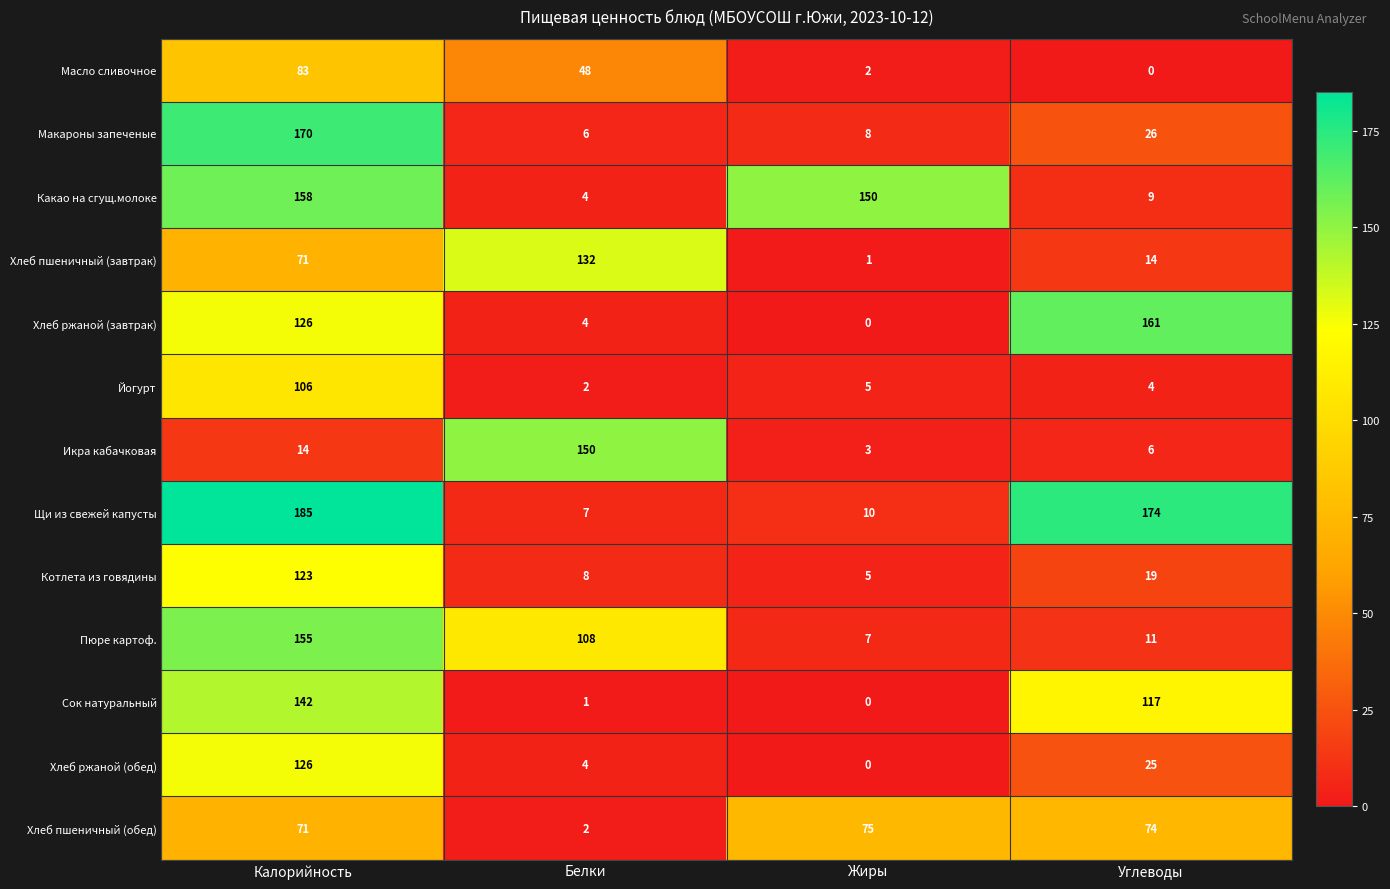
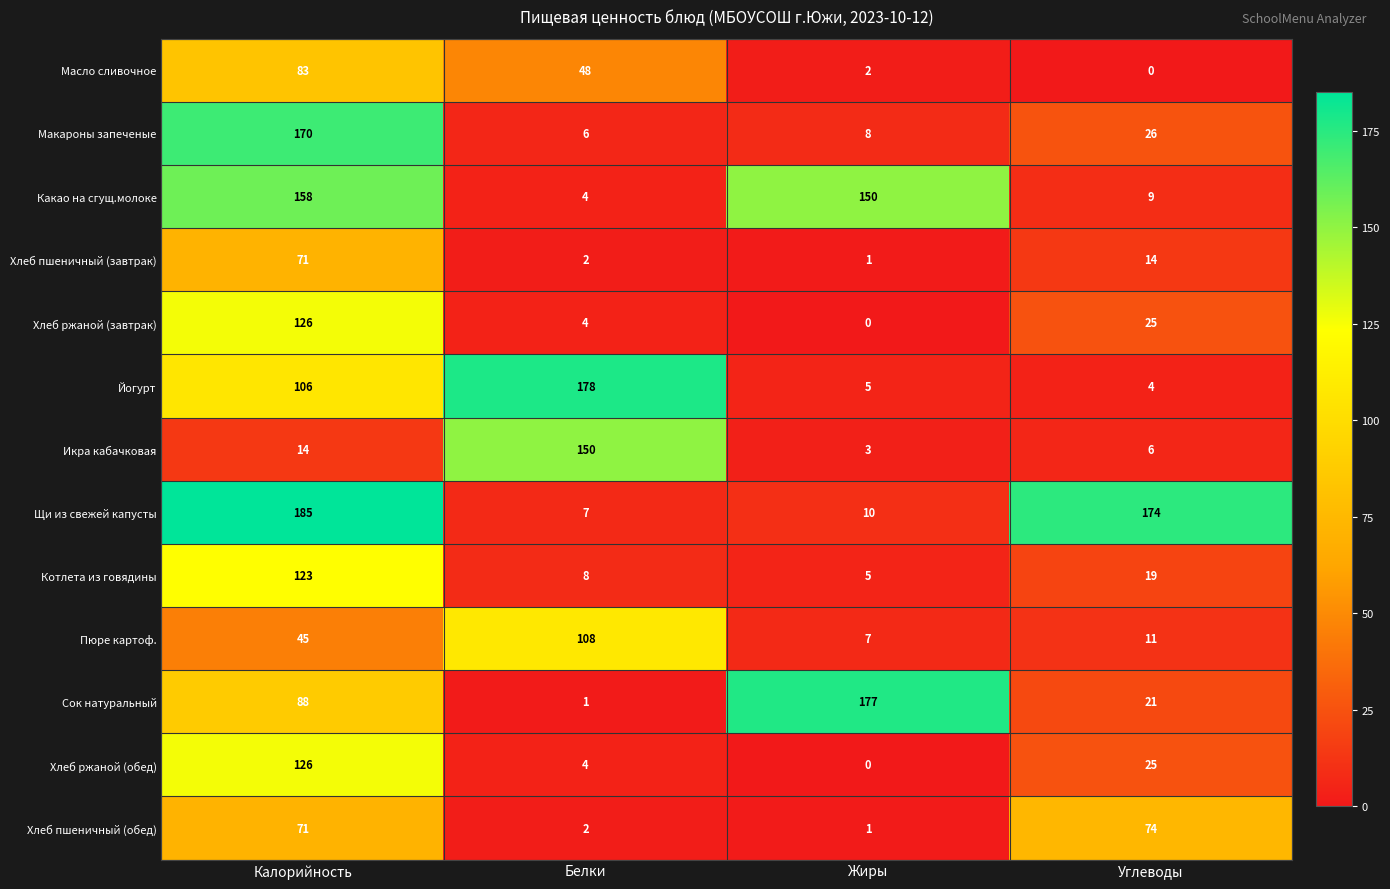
  {
    "Масло сливочное": {
      "Калорийность": 83,
      "Белки": 48,
      "Жиры": 2,
      "Углеводы": 0
    },
    "Макароны запеченые": {
      "Калорийность": 170,
      "Белки": 6,
      "Жиры": 8,
      "Углеводы": 26
    },
    "Какао на сгущ.молоке": {
      "Калорийность": 158,
      "Белки": 4,
      "Жиры": 150,
      "Углеводы": 9
    },
    "Хлеб пшеничный (завтрак)": {
      "Калорийность": 71,
-     "Белки": 132,
+     "Белки": 2,
      "Жиры": 1,
      "Углеводы": 14
    },
    "Хлеб ржаной (завтрак)": {
      "Калорийность": 126,
      "Белки": 4,
      "Жиры": 0,
-     "Углеводы": 161
+     "Углеводы": 25
    },
    "Йогурт": {
      "Калорийность": 106,
-     "Белки": 2,
+     "Белки": 178,
      "Жиры": 5,
      "Углеводы": 4
    },
    "Икра кабачковая": {
      "Калорийность": 14,
      "Белки": 150,
      "Жиры": 3,
      "Углеводы": 6
    },
    "Щи из свежей капусты": {
      "Калорийность": 185,
      "Белки": 7,
      "Жиры": 10,
      "Углеводы": 174
    },
    "Котлета из говядины": {
      "Калорийность": 123,
      "Белки": 8,
      "Жиры": 5,
      "Углеводы": 19
    },
    "Пюре картоф.": {
-     "Калорийность": 155,
+     "Калорийность": 45,
      "Белки": 108,
      "Жиры": 7,
      "Углеводы": 11
    },
    "Сок натуральный": {
-     "Калорийность": 142,
+     "Калорийность": 88,
      "Белки": 1,
-     "Жиры": 0,
-     "Углеводы": 117
+     "Жиры": 177,
+     "Углеводы": 21
    },
    "Хлеб ржаной (обед)": {
      "Калорийность": 126,
      "Белки": 4,
      "Жиры": 0,
      "Углеводы": 25
    },
    "Хлеб пшеничный (обед)": {
      "Калорийность": 71,
      "Белки": 2,
-     "Жиры": 75,
+     "Жиры": 1,
      "Углеводы": 74
    }
  }
